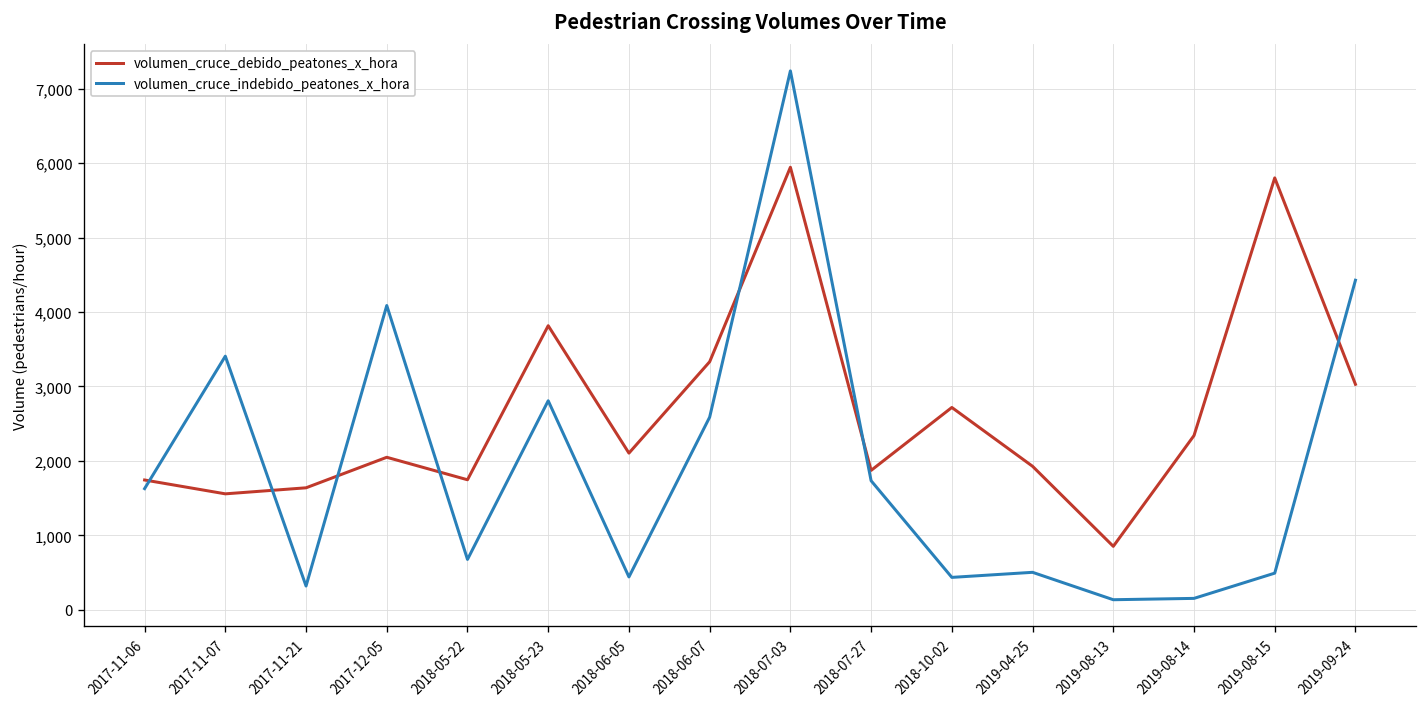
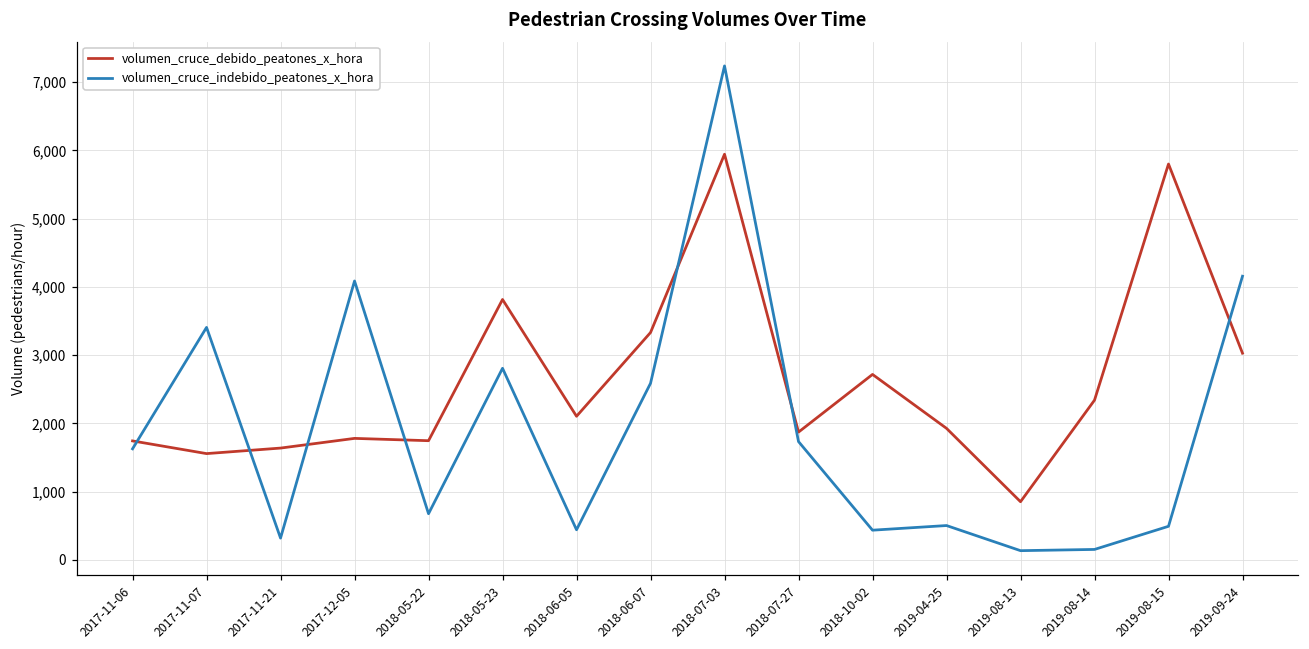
  {
    "volumen_cruce_debido_peatones_x_hora": {
      "2017-11-06": "1,700",
      "2017-11-07": "1,600",
      "2017-11-21": "1,600",
-     "2017-12-05": "2,000",
+     "2017-12-05": "1,800",
      "2018-05-22": "1,700",
      "2018-05-23": "3,800",
      "2018-06-05": "2,100",
      "2018-06-07": "3,300",
      "2018-07-03": "5,900",
      "2018-07-27": "1,900",
      "2018-10-02": "2,700",
      "2019-04-25": "1,900",
      "2019-08-13": "900",
      "2019-08-14": "2,300",
      "2019-08-15": "5,800",
      "2019-09-24": "3,000"
    },
    "volumen_cruce_indebido_peatones_x_hora": {
      "2017-11-06": "1,600",
      "2017-11-07": "3,400",
      "2017-11-21": "300",
      "2017-12-05": "4,100",
      "2018-05-22": "700",
      "2018-05-23": "2,800",
      "2018-06-05": "400",
      "2018-06-07": "2,600",
      "2018-07-03": "7,200",
      "2018-07-27": "1,700",
      "2018-10-02": "400",
      "2019-04-25": "500",
      "2019-08-13": "100",
      "2019-08-14": "200",
      "2019-08-15": "500",
-     "2019-09-24": "4,400"
+     "2019-09-24": "4,200"
    }
  }
